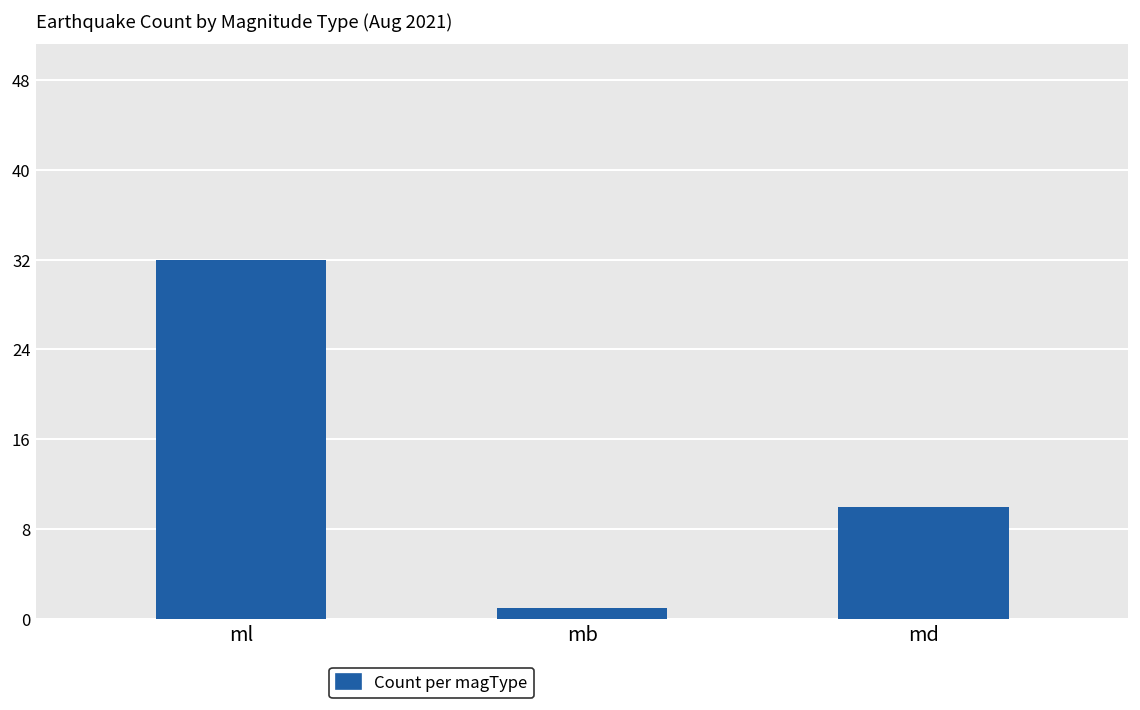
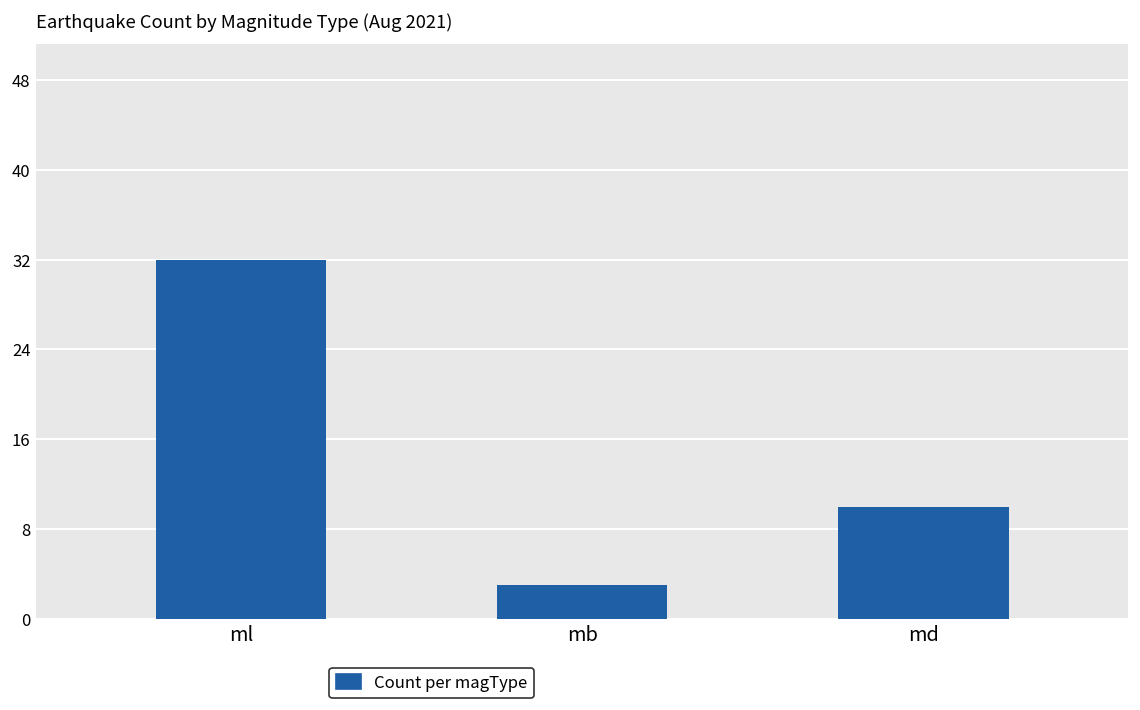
  {
    "ml": 32,
-   "mb": 1,
+   "mb": 3,
    "md": 10
  }
